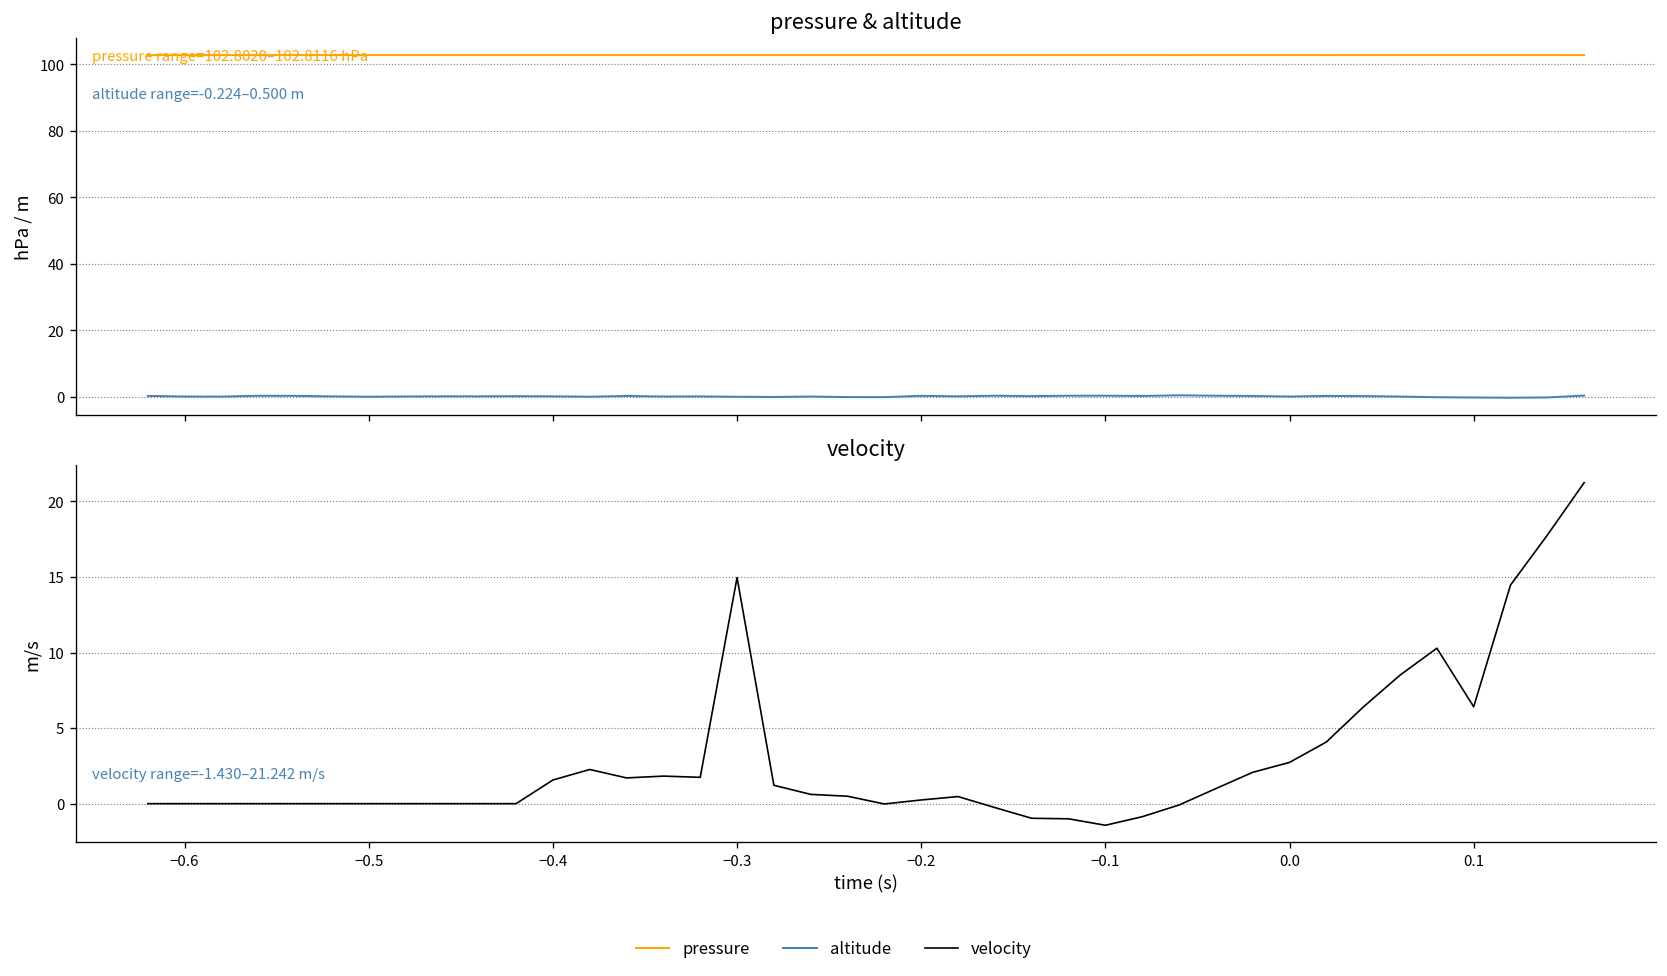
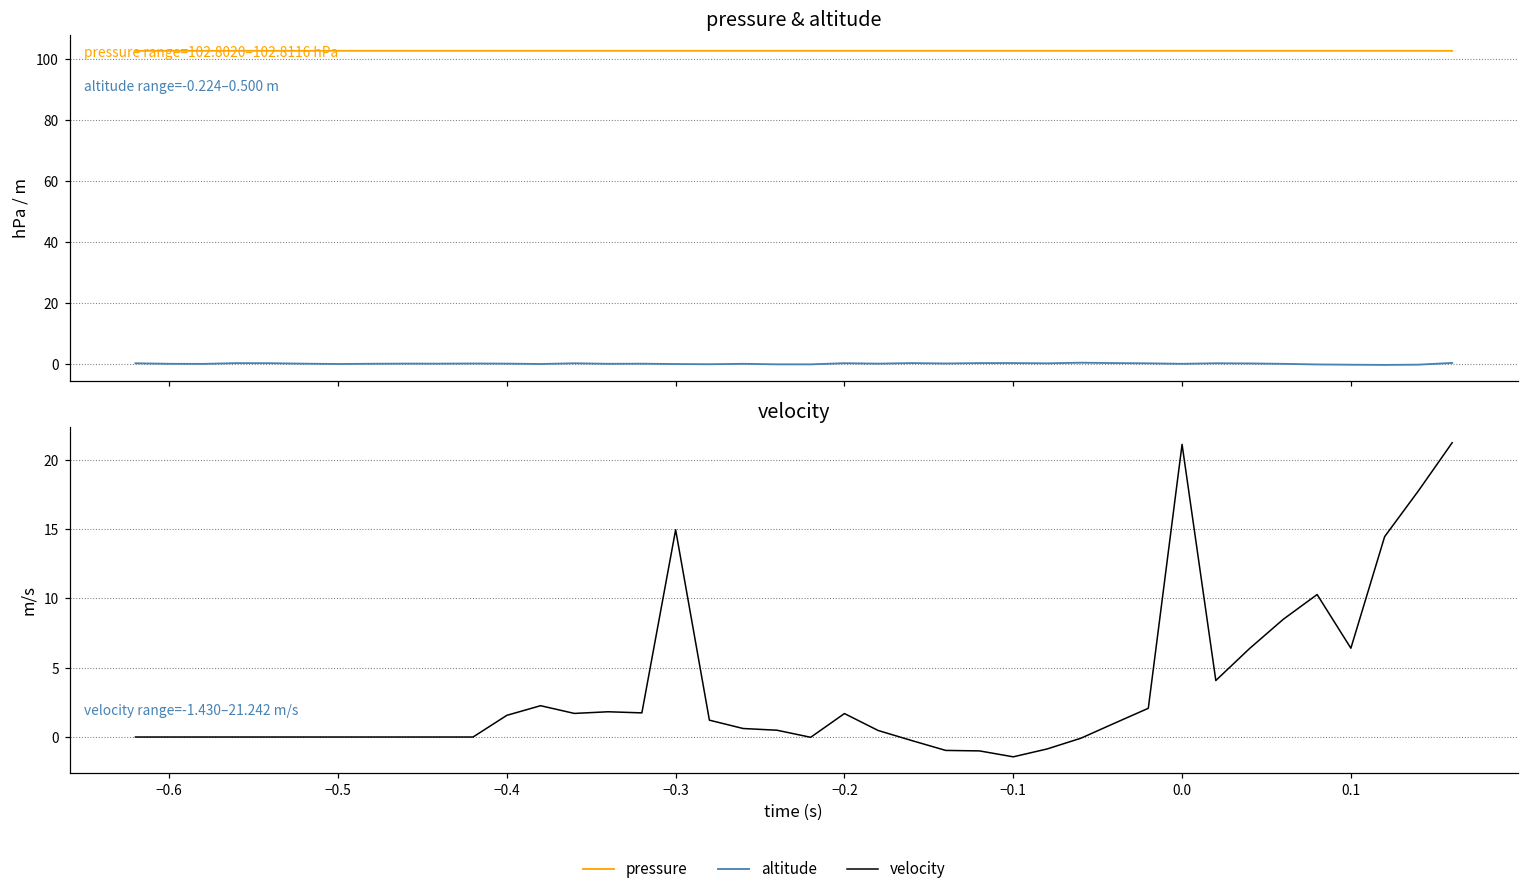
  {
    "velocity": {
      "−0.5": 0.0,
      "−0.4": 1.6,
      "−0.3": 15.0,
-     "−0.2": 0.2,
+     "−0.2": 1.7,
      "−0.1": -1.4,
-     "0.0": 2.7,
+     "0.0": 21.1,
      "0.1": 6.4
    }
  }
